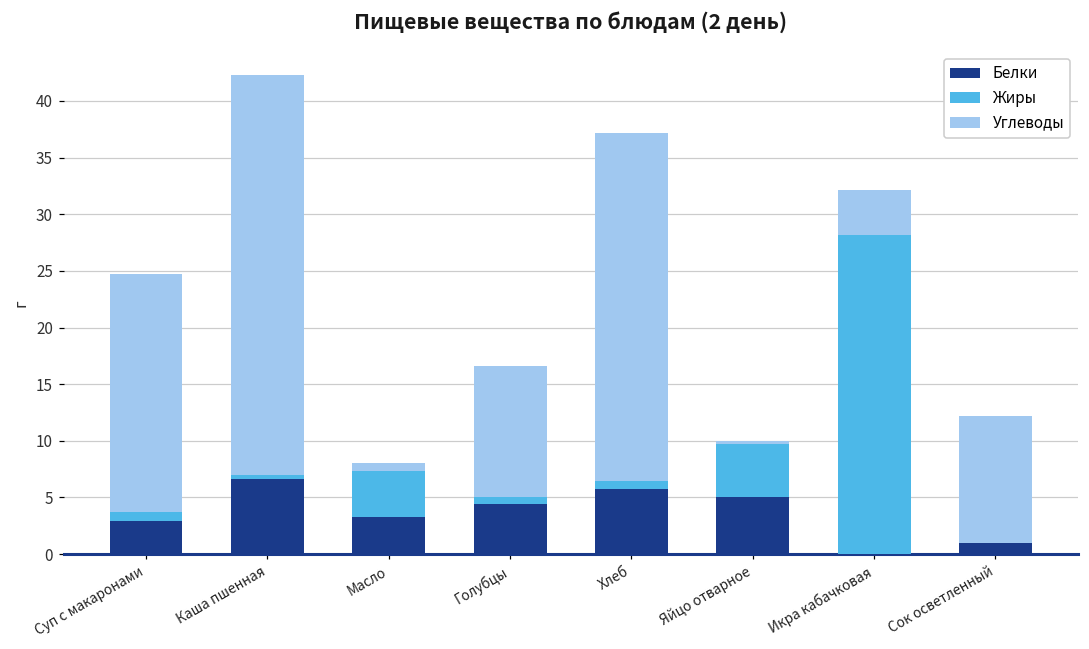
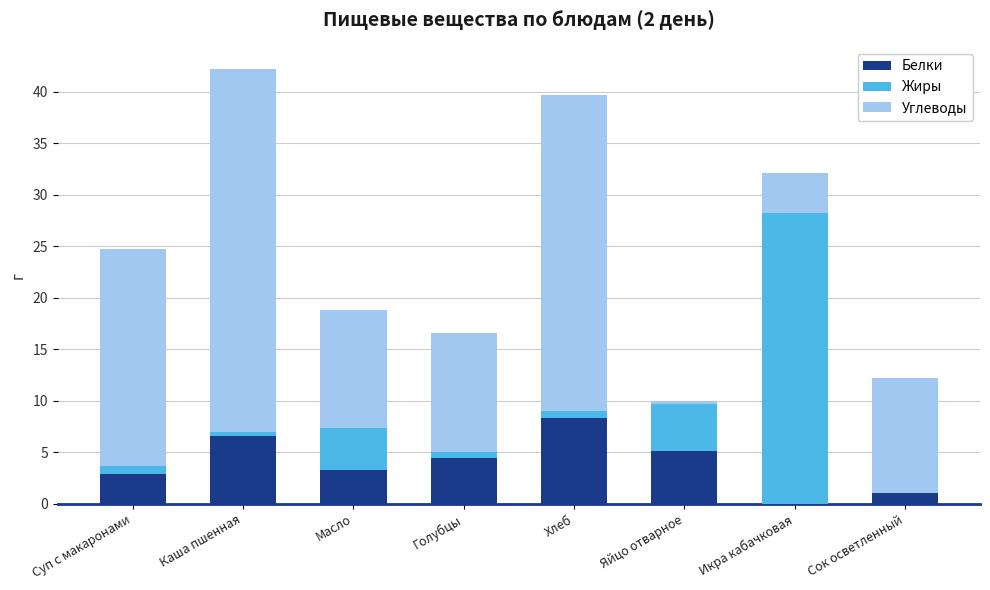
  {
    "Белки": {
      "Суп с макаронами": 2.9,
      "Каша пшенная": 6.6,
      "Масло": 3.3,
      "Голубцы": 4.4,
-     "Хлеб": 5.8,
+     "Хлеб": 8.3,
      "Яйцо отварное": 5.1,
      "Икра кабачковая": 0.0,
      "Сок осветленный": 1.0
    },
    "Жиры": {
      "Суп с макаронами": 0.8,
      "Каша пшенная": 0.4,
      "Масло": 4.0,
      "Голубцы": 0.6,
      "Хлеб": 0.7,
      "Яйцо отварное": 4.6,
      "Икра кабачковая": 28.2,
      "Сок осветленный": 0.0
    },
    "Углеводы": {
      "Суп с макаронами": 21.0,
      "Каша пшенная": 35.3,
-     "Масло": 0.7,
+     "Масло": 11.5,
      "Голубцы": 11.6,
      "Хлеб": 30.7,
      "Яйцо отварное": 0.3,
      "Икра кабачковая": 3.9,
      "Сок осветленный": 11.2
    }
  }
